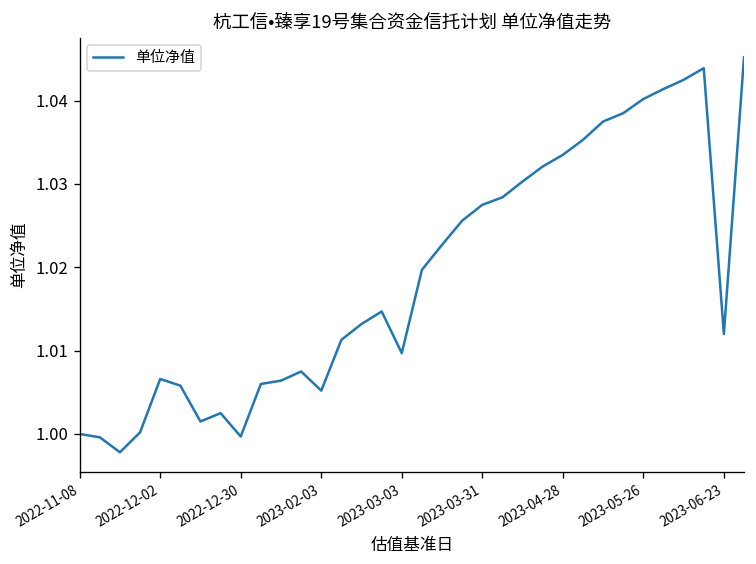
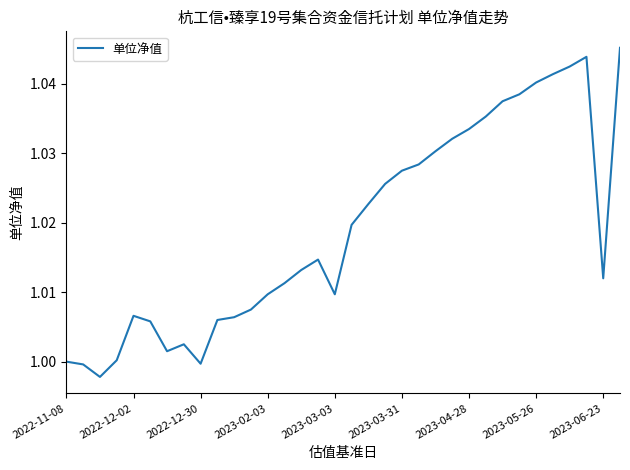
  {
    "2022-11-08": 1.000,
    "2022-12-02": 1.007,
    "2022-12-30": 1.000,
-   "2023-02-03": 1.005,
+   "2023-02-03": 1.010,
    "2023-03-03": 1.010,
    "2023-03-31": 1.028,
    "2023-04-28": 1.034,
    "2023-05-26": 1.040,
    "2023-06-23": 1.012
  }
